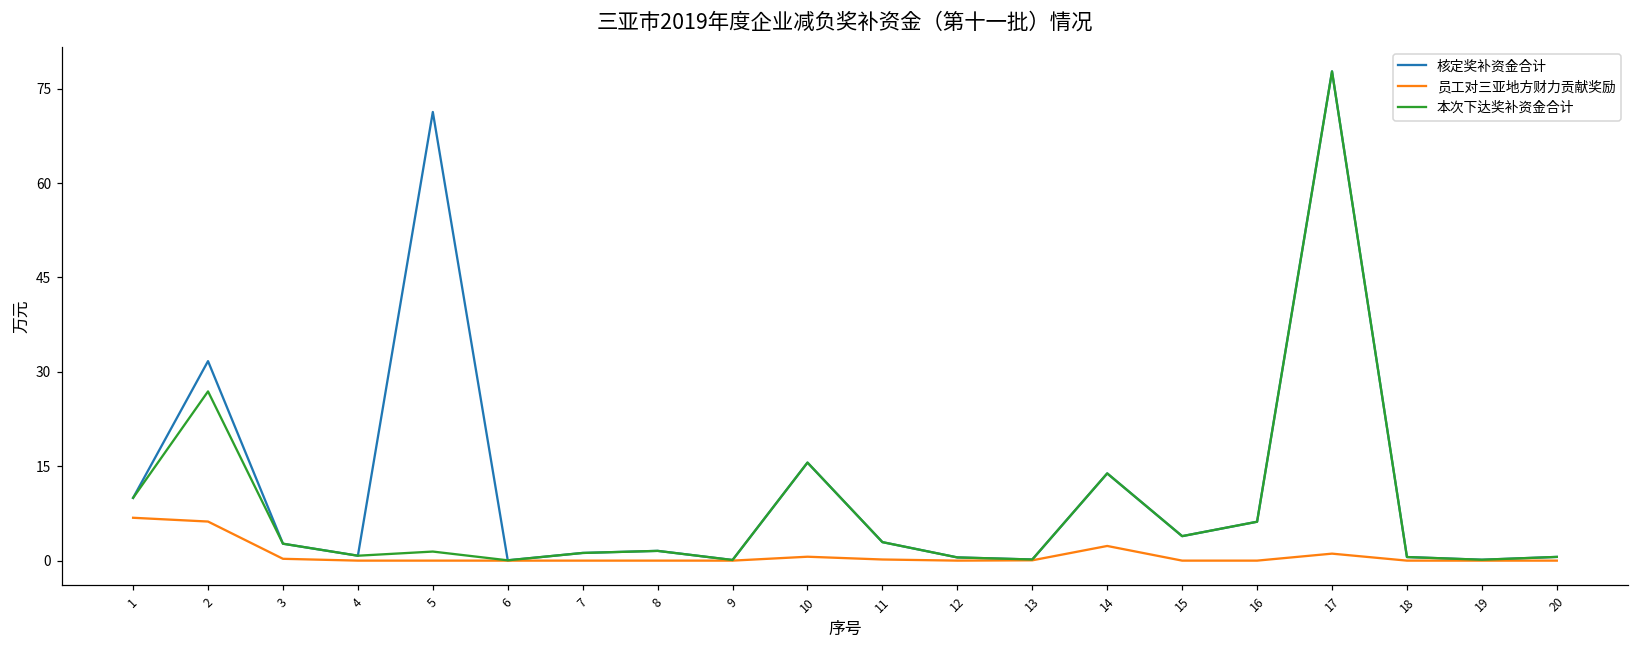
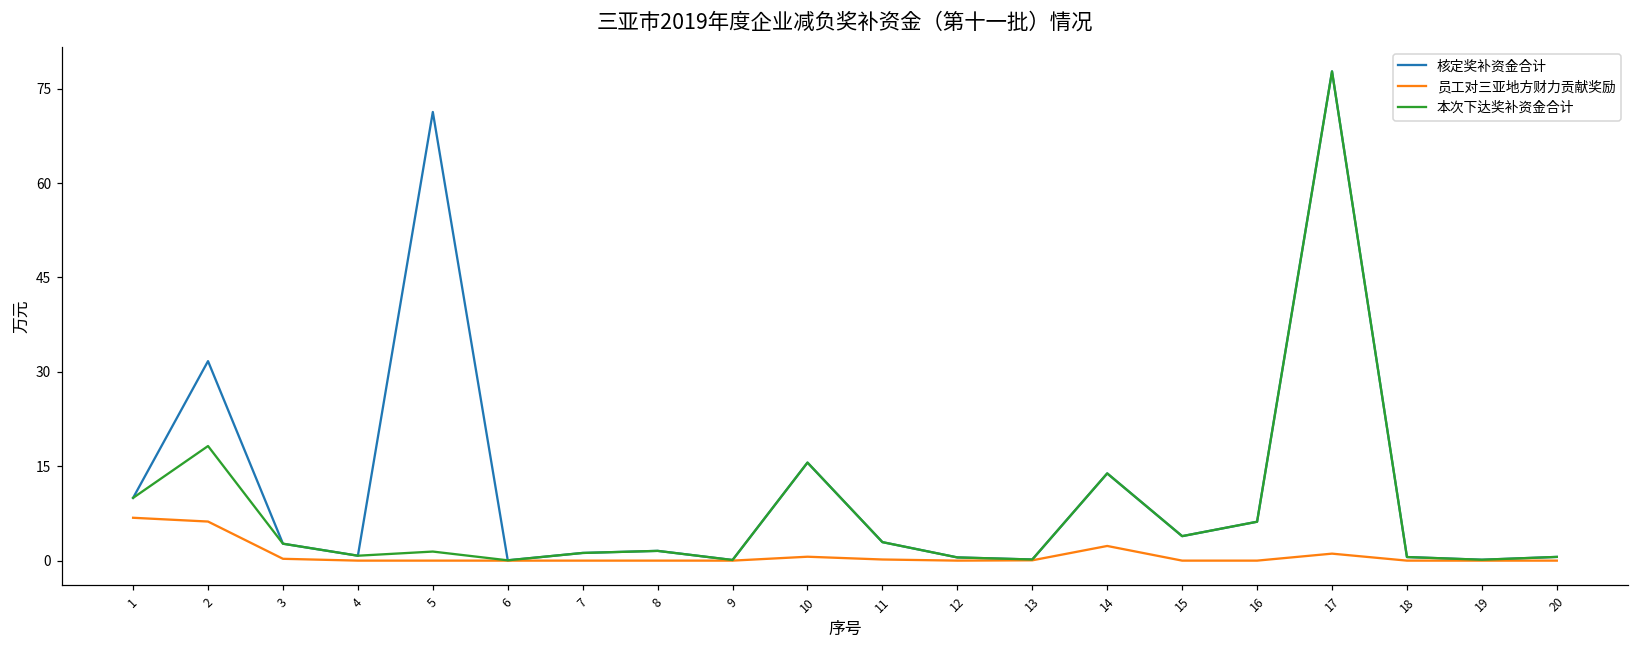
  {
    "核定奖补资金合计": {
      "2": 32,
      "5": 71
    },
    "员工对三亚地方财力贡献奖励": {
      "1": 7,
      "2": 6,
      "3": 0,
      "4": 0,
      "5": 0,
      "7": 0,
      "8": 0,
      "10": 1,
      "11": 0,
      "12": 0,
      "14": 2,
      "15": 0,
      "16": 0,
      "17": 1,
      "18": 0,
      "20": 0
    },
    "本次下达奖补资金合计": {
-     "2": 27,
+     "2": 18,
      "5": 1
    }
  }
